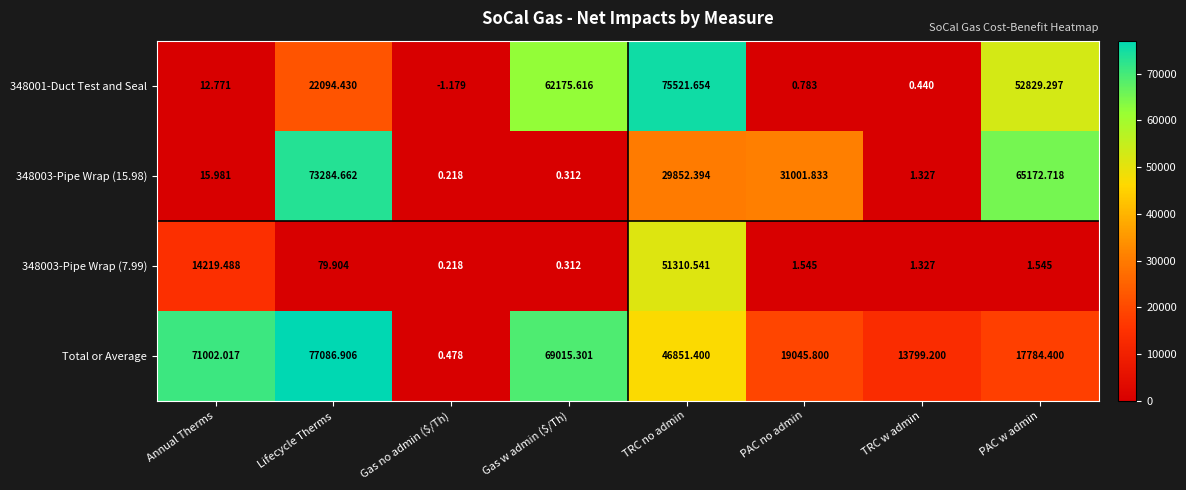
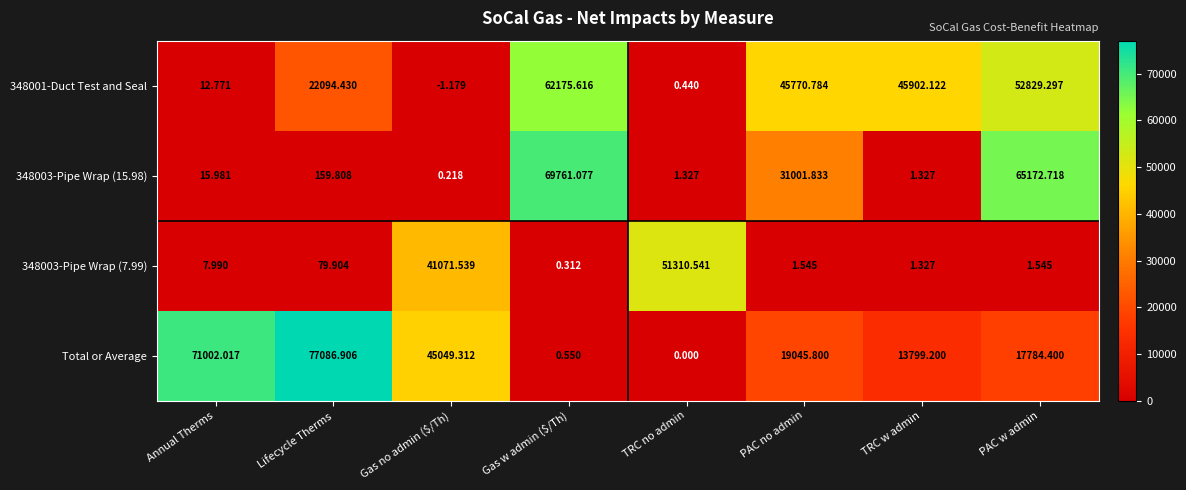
  {
    "348001-Duct Test and Seal": {
      "Annual Therms": 12.771,
      "Lifecycle Therms": 22094.430,
      "Gas no admin ($/Th)": -1.179,
      "Gas w admin ($/Th)": 62175.616,
-     "TRC no admin": 75521.654,
-     "PAC no admin": 0.783,
-     "TRC w admin": 0.440,
+     "TRC no admin": 0.440,
+     "PAC no admin": 45770.784,
+     "TRC w admin": 45902.122,
      "PAC w admin": 52829.297
    },
    "348003-Pipe Wrap (15.98)": {
      "Annual Therms": 15.981,
-     "Lifecycle Therms": 73284.662,
+     "Lifecycle Therms": 159.808,
      "Gas no admin ($/Th)": 0.218,
-     "Gas w admin ($/Th)": 0.312,
-     "TRC no admin": 29852.394,
+     "Gas w admin ($/Th)": 69761.077,
+     "TRC no admin": 1.327,
      "PAC no admin": 31001.833,
      "TRC w admin": 1.327,
      "PAC w admin": 65172.718
    },
    "348003-Pipe Wrap (7.99)": {
-     "Annual Therms": 14219.488,
+     "Annual Therms": 7.990,
      "Lifecycle Therms": 79.904,
-     "Gas no admin ($/Th)": 0.218,
+     "Gas no admin ($/Th)": 41071.539,
      "Gas w admin ($/Th)": 0.312,
      "TRC no admin": 51310.541,
      "PAC no admin": 1.545,
      "TRC w admin": 1.327,
      "PAC w admin": 1.545
    },
    "Total or Average": {
      "Annual Therms": 71002.017,
      "Lifecycle Therms": 77086.906,
-     "Gas no admin ($/Th)": 0.478,
-     "Gas w admin ($/Th)": 69015.301,
-     "TRC no admin": 46851.400,
+     "Gas no admin ($/Th)": 45049.312,
+     "Gas w admin ($/Th)": 0.550,
+     "TRC no admin": 0.000,
      "PAC no admin": 19045.800,
      "TRC w admin": 13799.200,
      "PAC w admin": 17784.400
    }
  }
